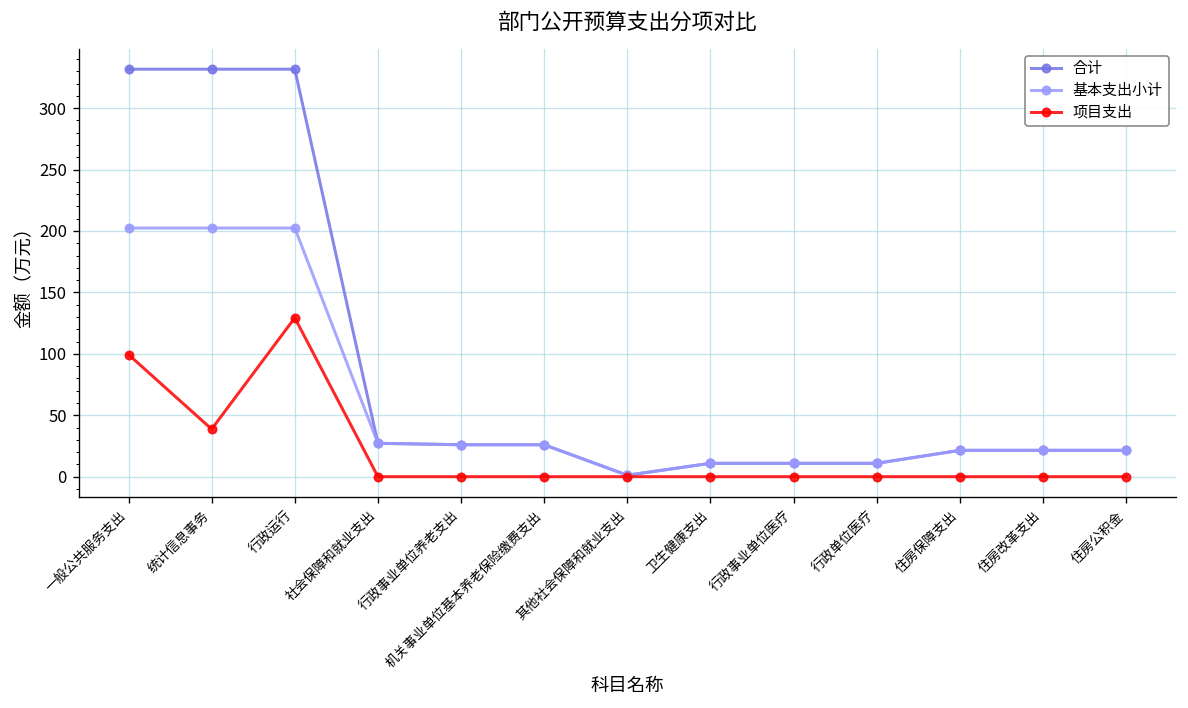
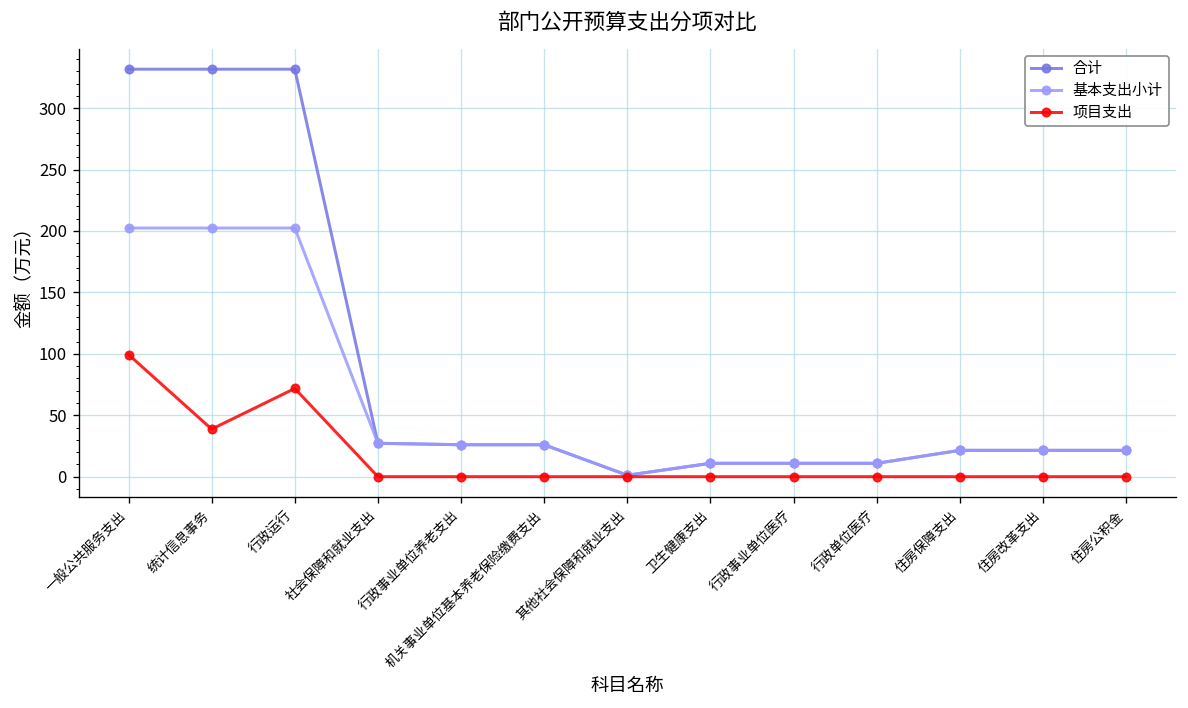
  {
    "项目支出": {
      "一般公共服务支出": 99,
      "统计信息事务": 39,
-     "行政运行": 129,
+     "行政运行": 72,
      "社会保障和就业支出": 0,
      "行政事业单位养老支出": 0,
      "机关事业单位基本养老保险缴费支出": 0,
      "卫生健康支出": 0,
      "行政事业单位医疗": 0,
      "行政单位医疗": 0,
      "住房保障支出": 0,
      "住房改革支出": 0,
      "住房公积金": 0
    }
  }
